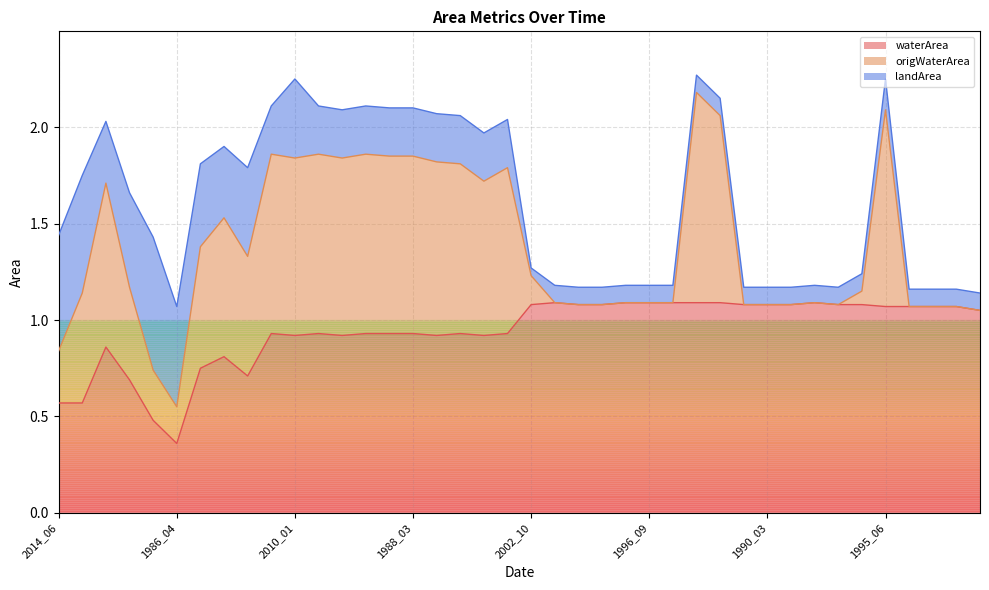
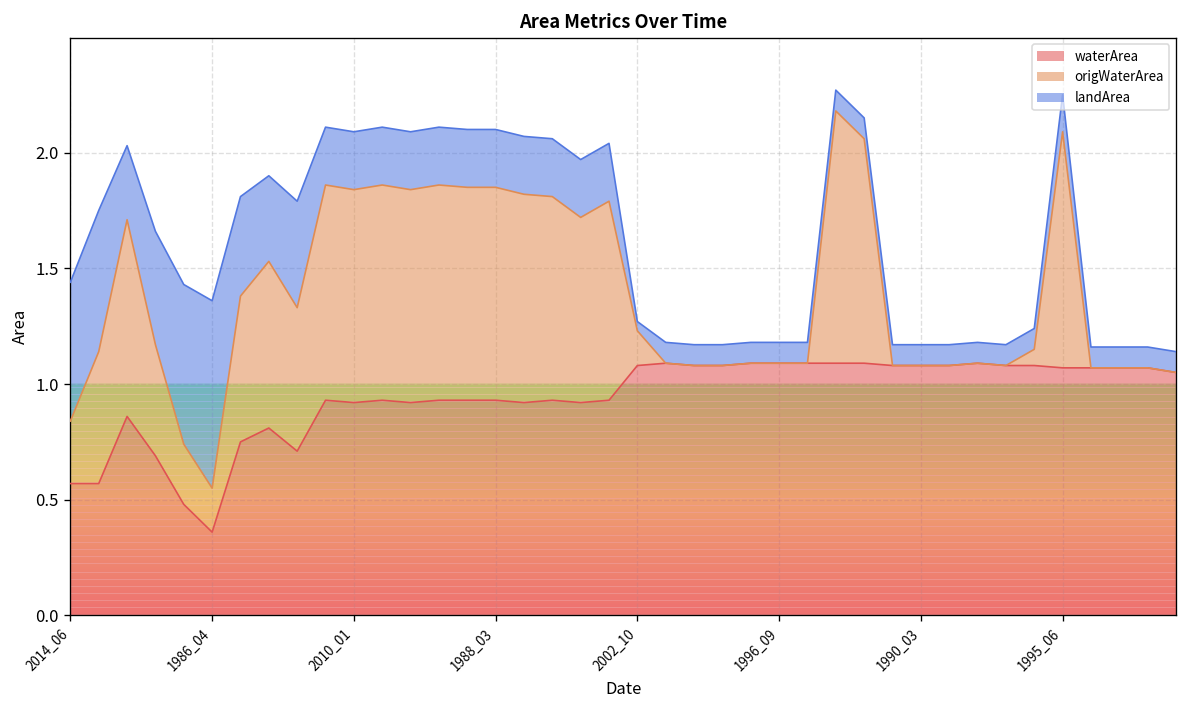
  {
    "landArea": {
      "2014_06": 0.60,
-     "1986_04": 0.52,
-     "2010_01": 0.41,
+     "1986_04": 0.81,
+     "2010_01": 0.25,
      "1988_03": 0.25,
      "2002_10": 0.04,
      "1996_09": 0.09,
      "1990_03": 0.09
    }
  }
